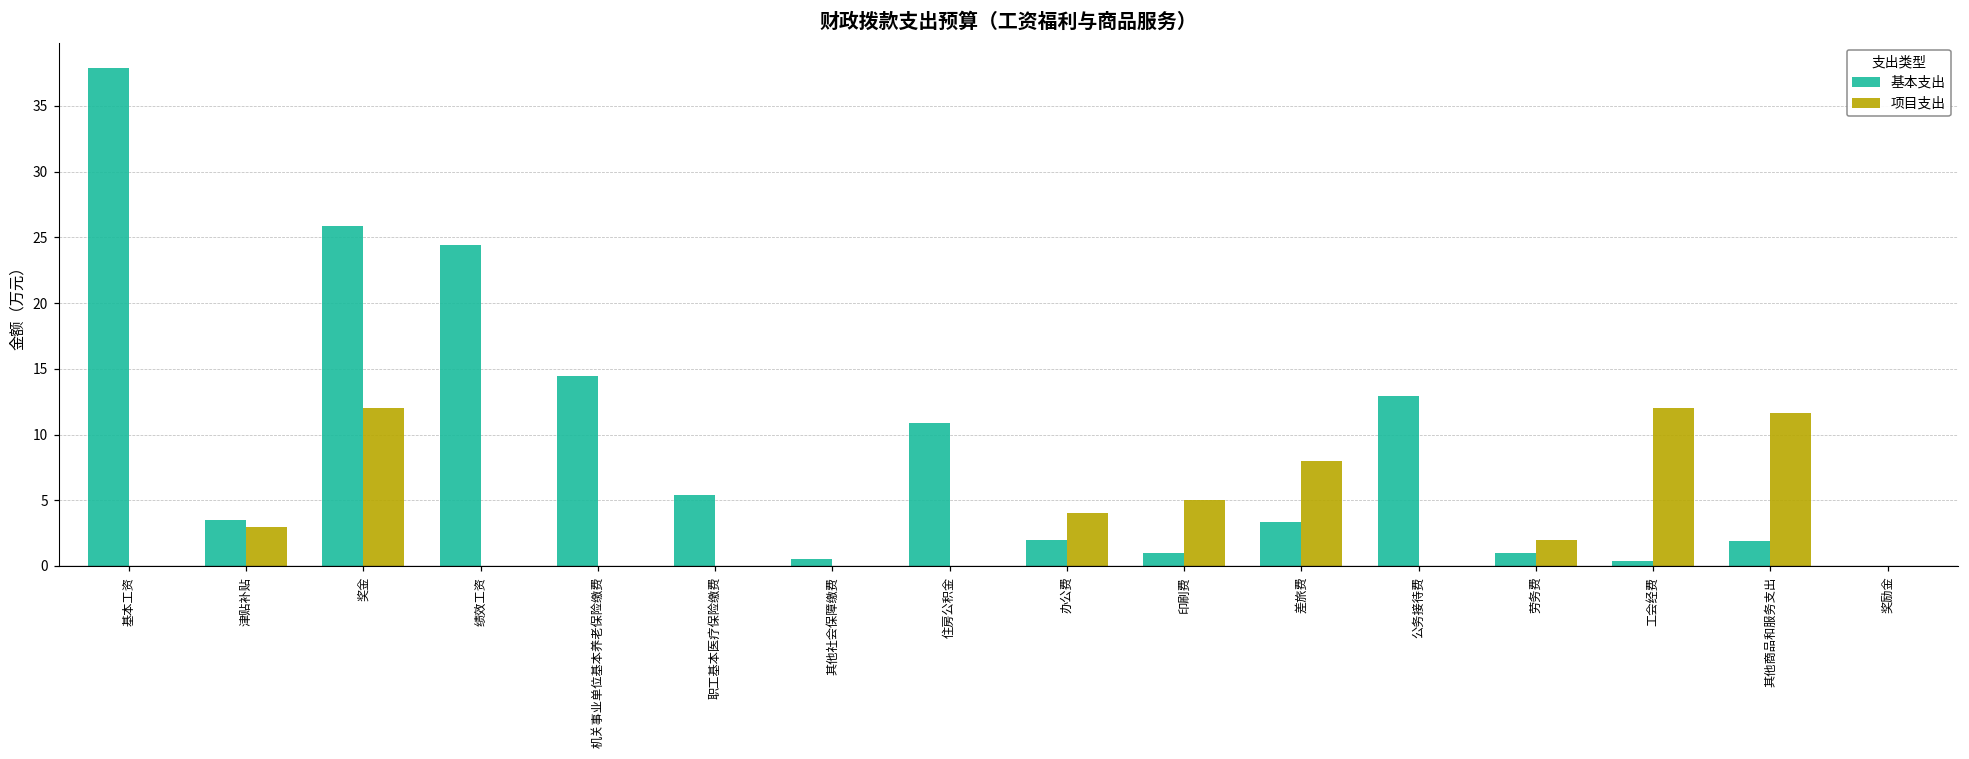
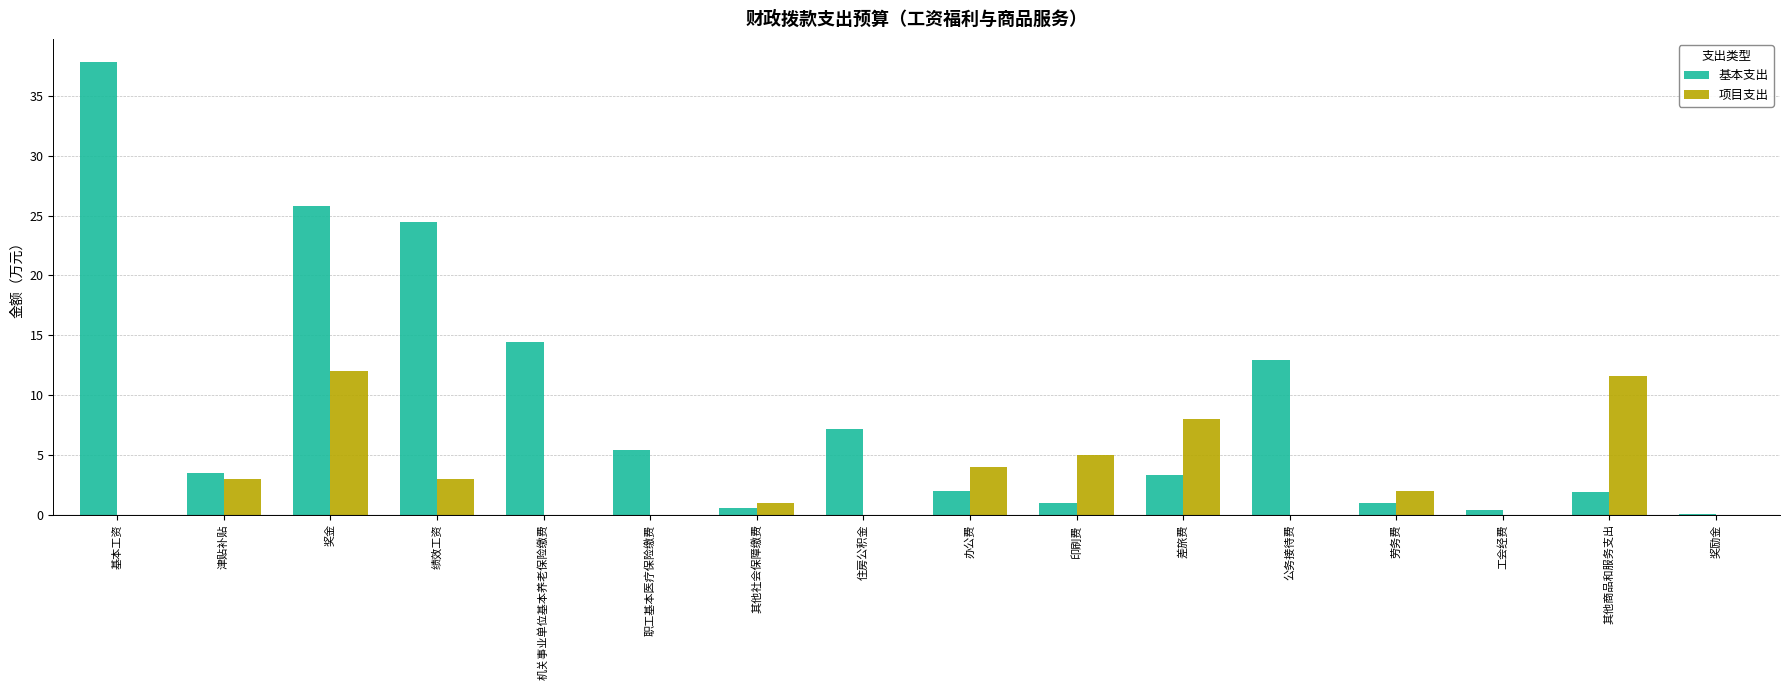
  {
    "基本支出": {
      "基本工资": 37.9,
      "津贴补贴": 3.5,
      "奖金": 25.8,
      "绩效工资": 24.5,
      "机关事业单位基本养老保险缴费": 14.5,
      "职工基本医疗保险缴费": 5.4,
      "其他社会保障缴费": 0.5,
-     "住房公积金": 10.9,
+     "住房公积金": 7.1,
      "办公费": 2.0,
      "印刷费": 1.0,
      "差旅费": 3.3,
      "公务接待费": 12.9,
      "劳务费": 1.0,
      "工会经费": 0.4,
      "其他商品和服务支出": 1.9
    },
    "项目支出": {
      "基本工资": 0,
      "津贴补贴": 3,
      "奖金": 12,
-     "绩效工资": 0,
+     "绩效工资": 3,
      "机关事业单位基本养老保险缴费": 0,
      "职工基本医疗保险缴费": 0,
-     "其他社会保障缴费": 0,
+     "其他社会保障缴费": 1,
      "住房公积金": 0,
      "办公费": 4,
      "印刷费": 5,
      "差旅费": 8,
      "公务接待费": 0,
      "劳务费": 2,
-     "工会经费": 12,
+     "工会经费": 0,
      "其他商品和服务支出": 11.6,
      "奖励金": 0
    }
  }
